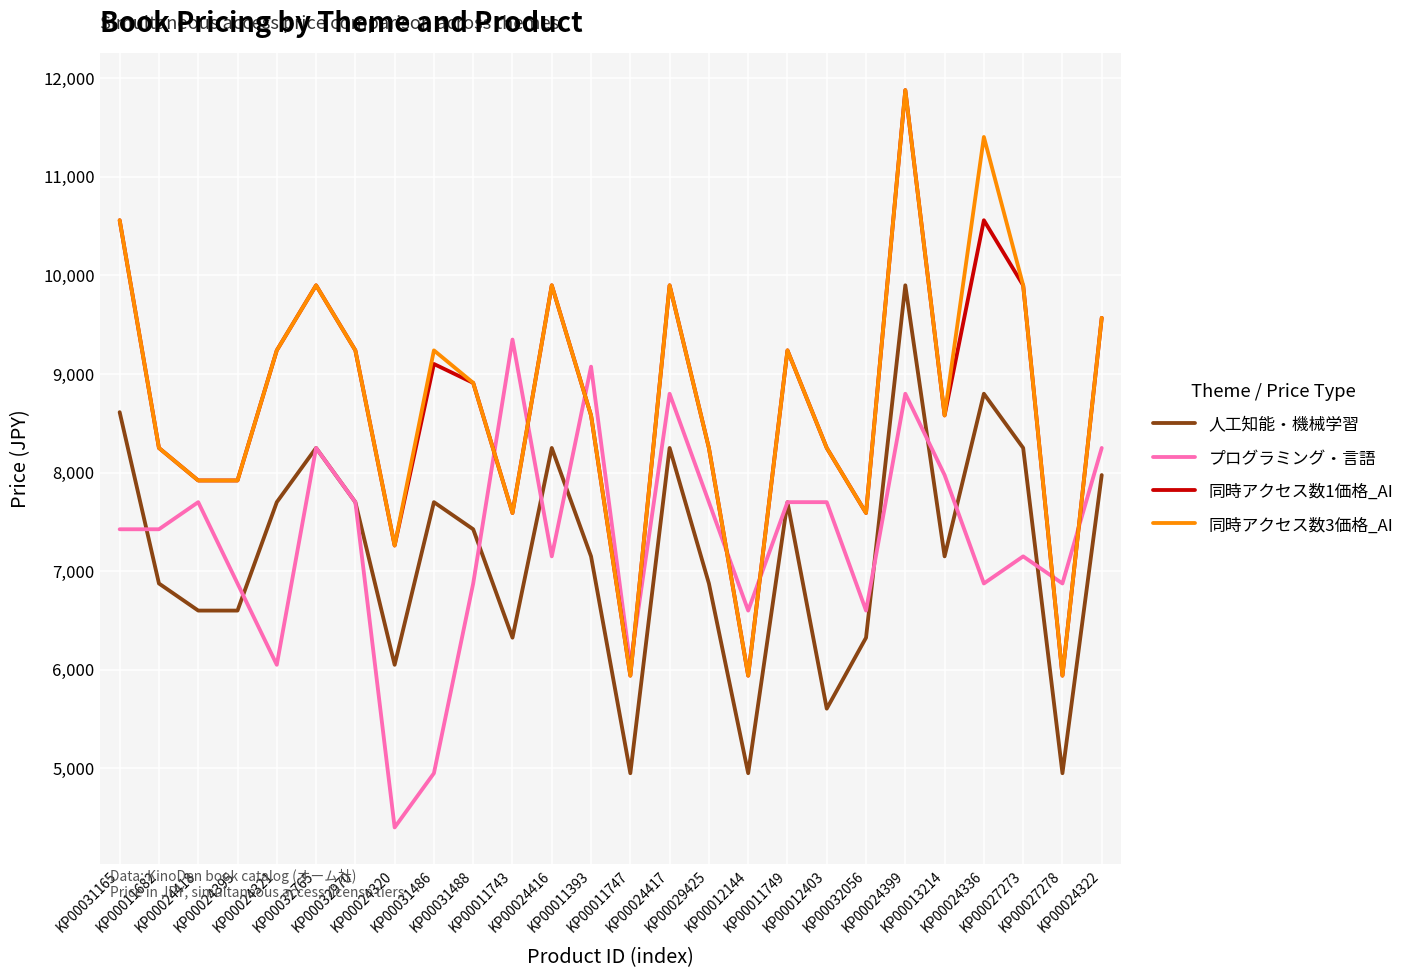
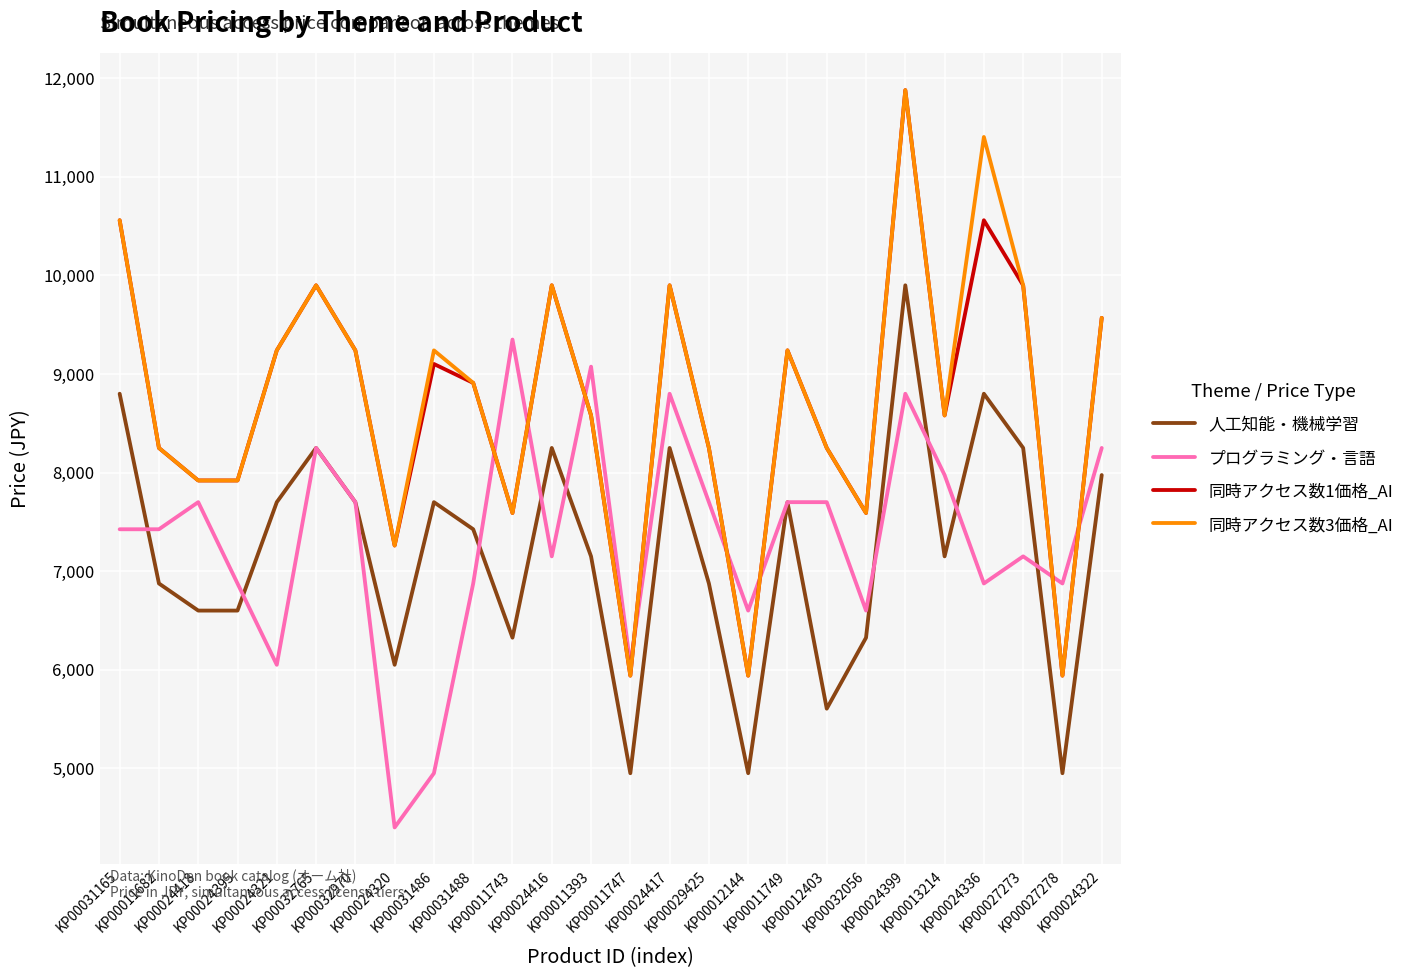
  {
    "人工知能・機械学習": {
-     "KP00031165": "8,600",
+     "KP00031165": "8,800",
      "KP00011682": "6,900",
      "KP00024418": "6,600",
      "KP00024395": "6,600",
      "KP00024321": "7,700",
      "KP00024320": "6,100",
      "KP00031486": "7,700",
      "KP00031488": "7,400",
      "KP00011743": "6,300",
      "KP00024416": "8,300",
      "KP00011393": "7,200",
      "KP00011747": "5,000",
      "KP00024417": "8,300",
      "KP00029425": "6,900",
      "KP00012144": "5,000",
      "KP00012403": "5,600",
      "KP00032056": "6,300",
      "KP00024399": "9,900",
      "KP00013214": "7,200",
      "KP00024336": "8,800",
      "KP00027273": "8,300",
      "KP00027278": "5,000",
      "KP00024322": "8,000"
    },
    "プログラミング・言語": {
      "KP00031165": "7,400",
      "KP00011682": "7,400",
      "KP00024418": "7,700",
      "KP00024395": "6,900",
      "KP00024321": "6,100",
      "KP00024320": "4,400",
      "KP00031486": "5,000",
      "KP00031488": "6,900",
      "KP00011743": "9,400",
      "KP00024416": "7,200",
      "KP00011393": "9,100",
      "KP00011747": "6,100",
      "KP00024417": "8,800",
      "KP00029425": "7,700",
      "KP00012144": "6,600",
      "KP00012403": "7,700",
      "KP00032056": "6,600",
      "KP00024399": "8,800",
      "KP00013214": "8,000",
      "KP00024336": "6,900",
      "KP00027273": "7,200",
      "KP00027278": "6,900",
      "KP00024322": "8,300"
    },
    "同時アクセス数1価格_AI": {
      "KP00031486": "9,100",
      "KP00024336": "10,600"
    },
    "同時アクセス数3価格_AI": {
      "KP00031486": "9,200",
      "KP00024336": "11,400"
    }
  }
